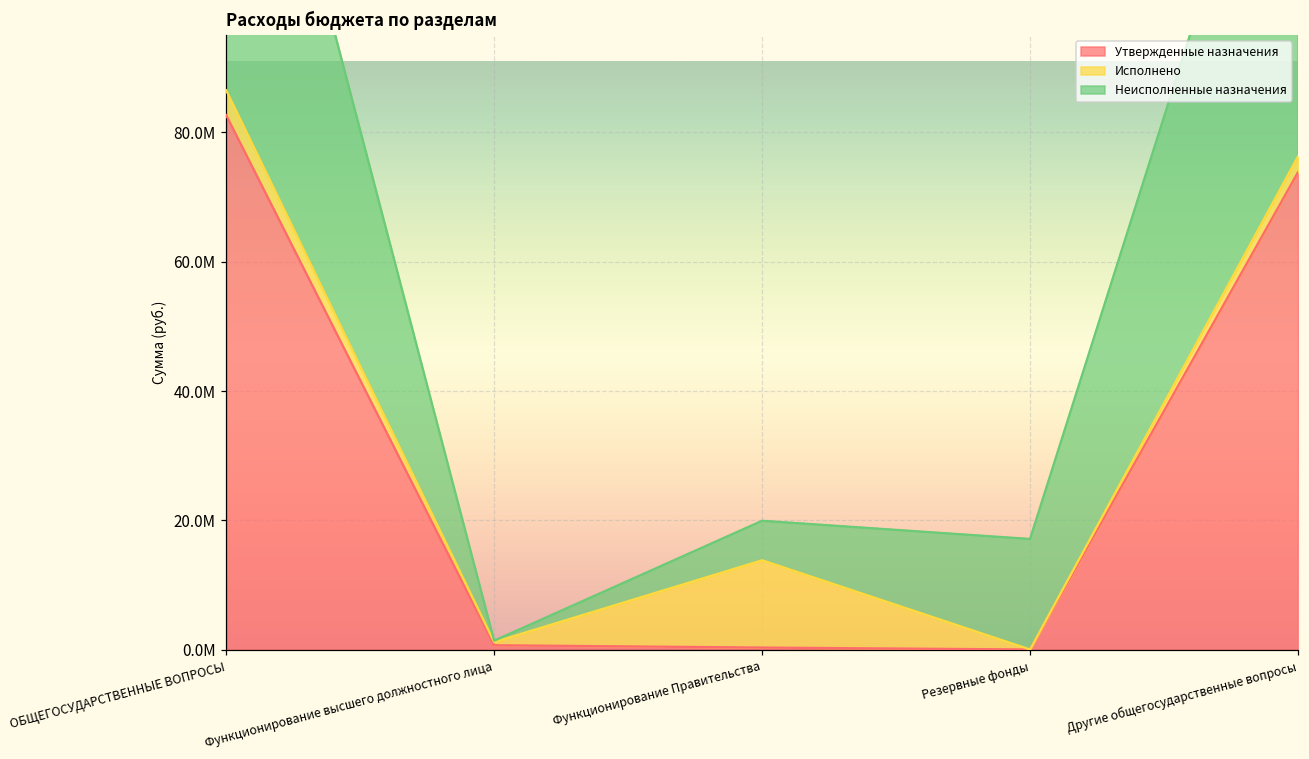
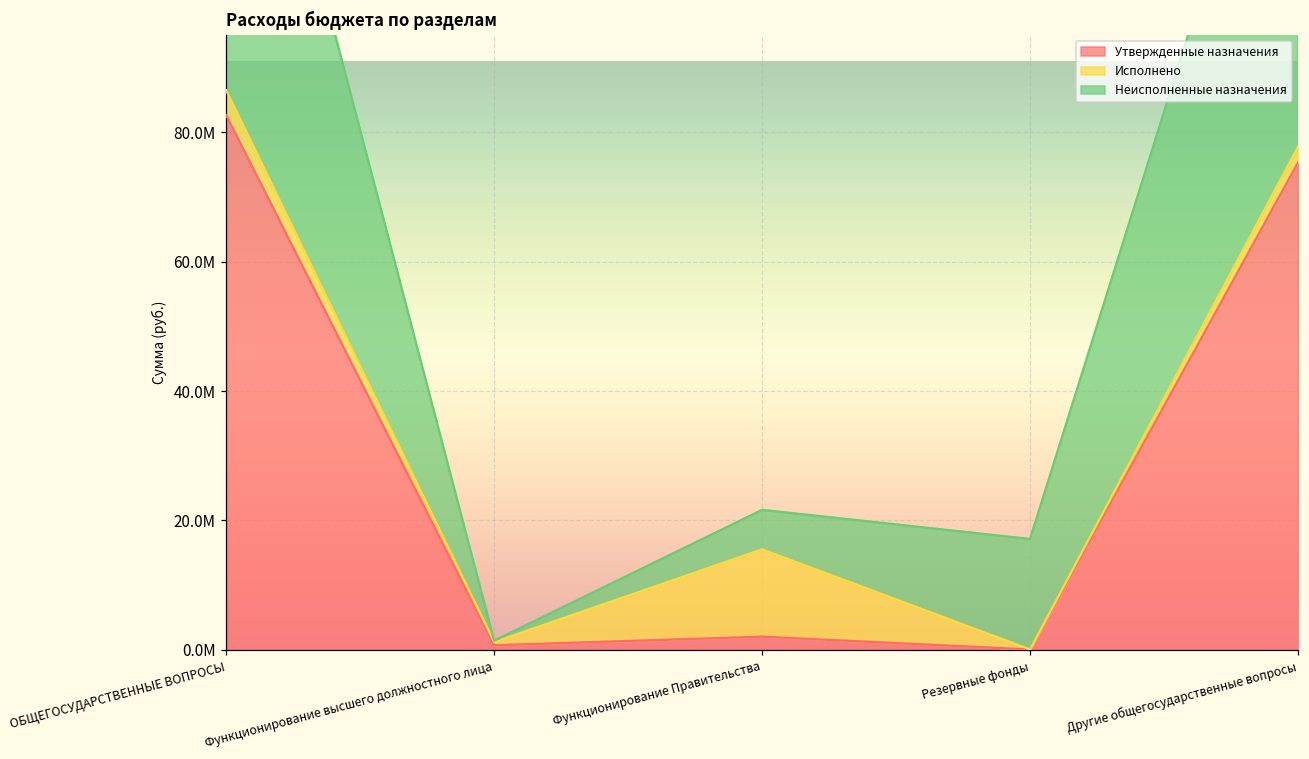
  {
    "Утвержденные назначения": {
      "ОБЩЕГОСУДАРСТВЕННЫЕ ВОПРОСЫ": 83000000,
      "Функционирование высшего должностного лица": 1000000,
-     "Функционирование Правительства": 0,
-     "Другие общегосударственные вопросы": 74000000
+     "Функционирование Правительства": 2000000,
+     "Другие общегосударственные вопросы": 75000000
    },
    "Исполнено": {
      "ОБЩЕГОСУДАРСТВЕННЫЕ ВОПРОСЫ": 4000000,
      "Функционирование Правительства": 13000000,
      "Другие общегосударственные вопросы": 2000000
    },
    "Неисполненные назначения": {
      "Функционирование Правительства": 6000000,
      "Резервные фонды": 17000000
    }
  }
